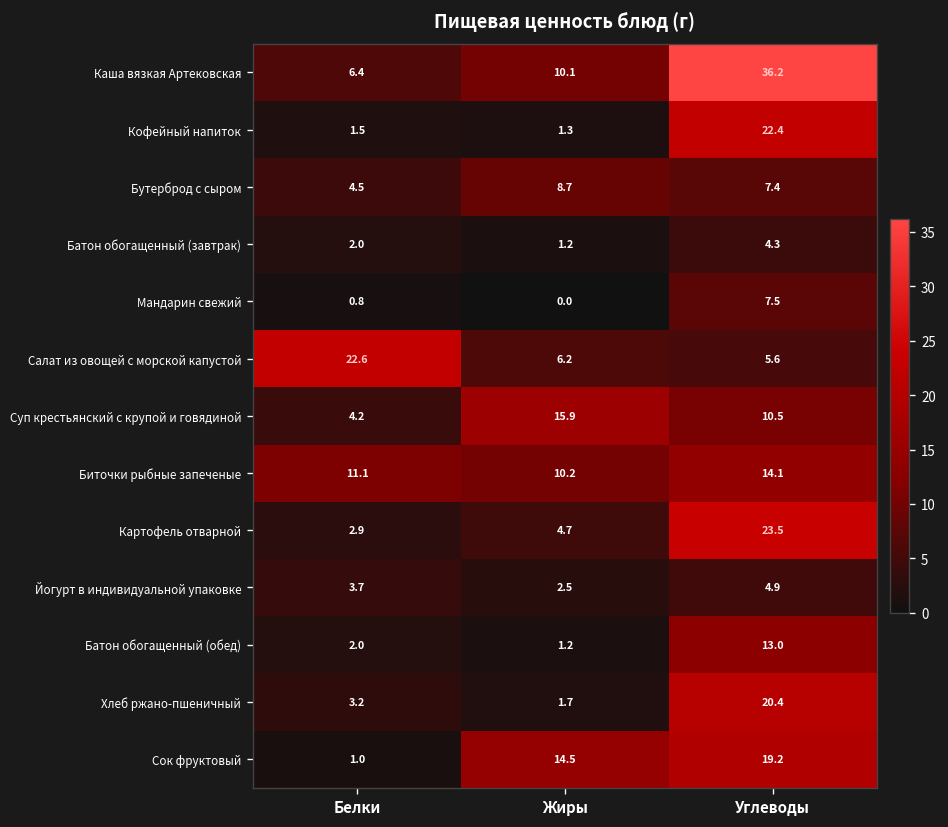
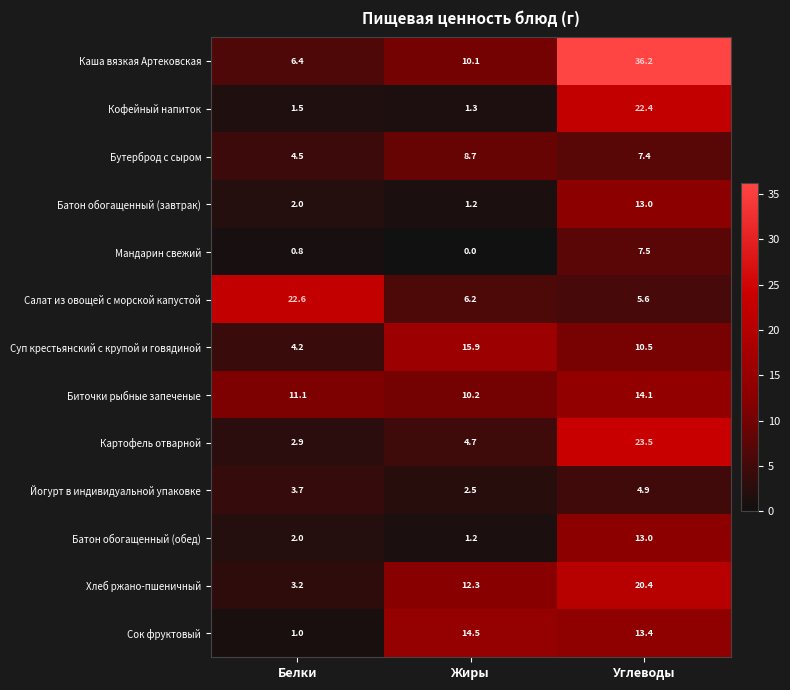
  {
    "Каша вязкая Артековская": {
      "Белки": 6.4,
      "Жиры": 10.1,
      "Углеводы": 36.2
    },
    "Кофейный напиток": {
      "Белки": 1.5,
      "Жиры": 1.3,
      "Углеводы": 22.4
    },
    "Бутерброд с сыром": {
      "Белки": 4.5,
      "Жиры": 8.7,
      "Углеводы": 7.4
    },
    "Батон обогащенный (завтрак)": {
      "Белки": 2.0,
      "Жиры": 1.2,
-     "Углеводы": 4.3
+     "Углеводы": 13.0
    },
    "Мандарин свежий": {
      "Белки": 0.8,
      "Жиры": 0.0,
      "Углеводы": 7.5
    },
    "Салат из овощей с морской капустой": {
      "Белки": 22.6,
      "Жиры": 6.2,
      "Углеводы": 5.6
    },
    "Суп крестьянский с крупой и говядиной": {
      "Белки": 4.2,
      "Жиры": 15.9,
      "Углеводы": 10.5
    },
    "Биточки рыбные запеченые": {
      "Белки": 11.1,
      "Жиры": 10.2,
      "Углеводы": 14.1
    },
    "Картофель отварной": {
      "Белки": 2.9,
      "Жиры": 4.7,
      "Углеводы": 23.5
    },
    "Йогурт в индивидуальной упаковке": {
      "Белки": 3.7,
      "Жиры": 2.5,
      "Углеводы": 4.9
    },
    "Батон обогащенный (обед)": {
      "Белки": 2.0,
      "Жиры": 1.2,
      "Углеводы": 13.0
    },
    "Хлеб ржано-пшеничный": {
      "Белки": 3.2,
-     "Жиры": 1.7,
+     "Жиры": 12.3,
      "Углеводы": 20.4
    },
    "Сок фруктовый": {
      "Белки": 1.0,
      "Жиры": 14.5,
-     "Углеводы": 19.2
+     "Углеводы": 13.4
    }
  }
